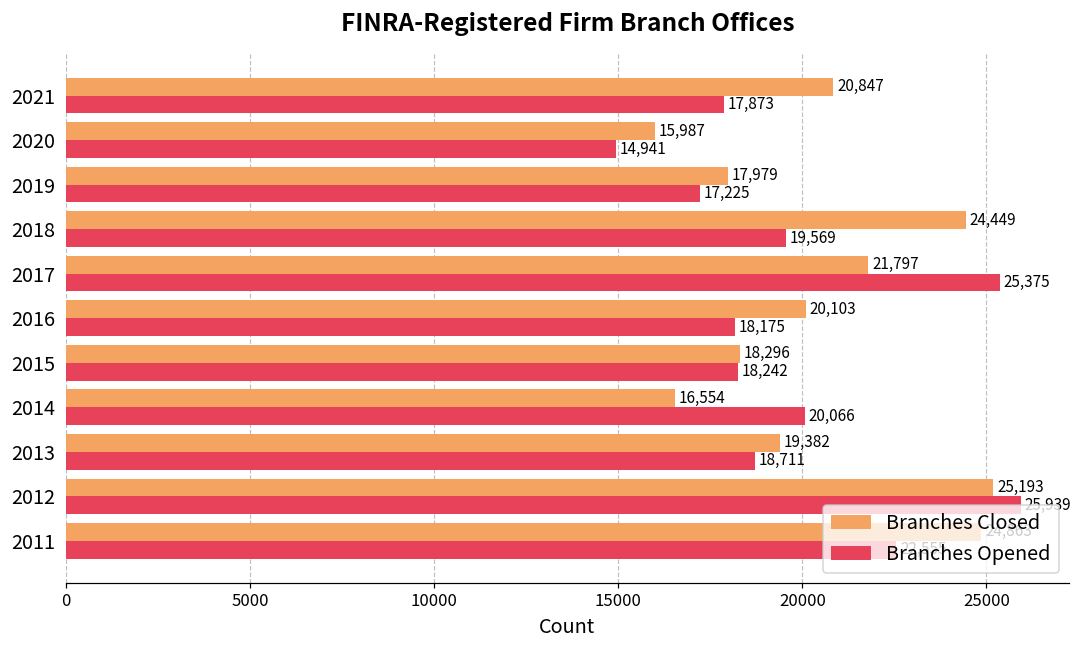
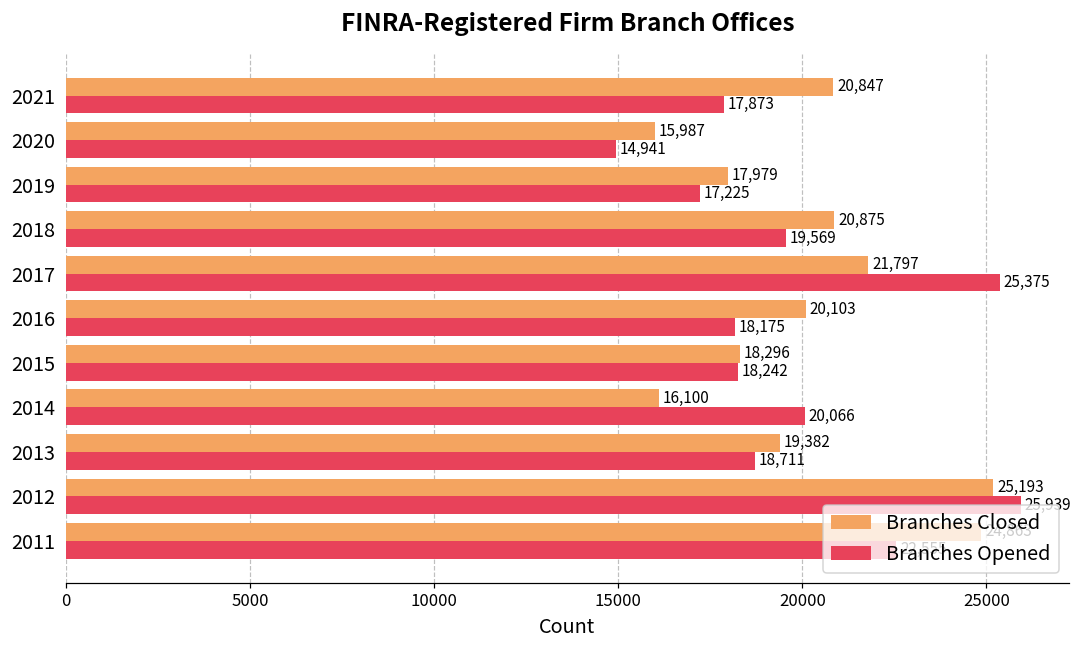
  {
    "Branches Closed": {
      "2021": "20,847",
      "2020": "15,987",
      "2019": "17,979",
-     "2018": "24,449",
+     "2018": "20,875",
      "2017": "21,797",
      "2016": "20,103",
      "2015": "18,296",
-     "2014": "16,554",
+     "2014": "16,100",
      "2013": "19,382",
      "2012": "25,193"
    },
    "Branches Opened": {
      "2021": "17,873",
      "2020": "14,941",
      "2019": "17,225",
      "2018": "19,569",
      "2017": "25,375",
      "2016": "18,175",
      "2015": "18,242",
      "2014": "20,066",
      "2013": "18,711"
    }
  }
